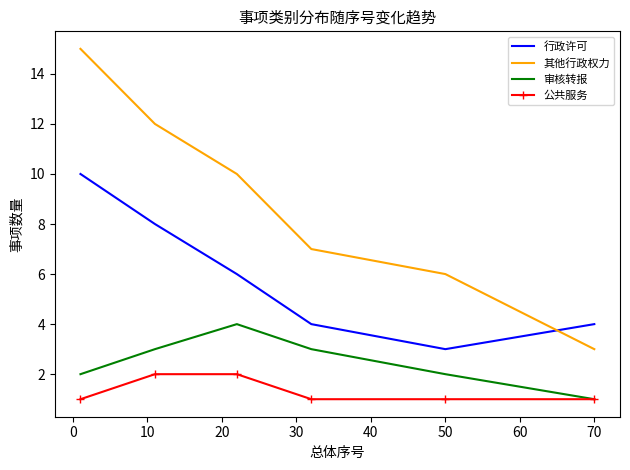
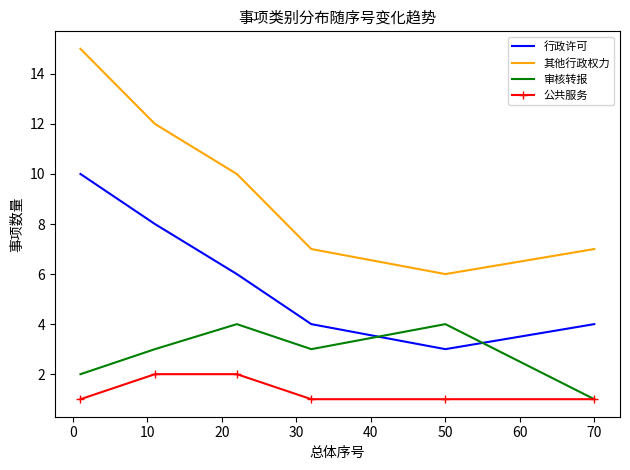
  {
    "行政许可": {
      "50": 3,
      "70": 4
    },
    "其他行政权力": {
      "50": 6,
-     "70": 3
+     "70": 7
    },
    "审核转报": {
-     "50": 2
+     "50": 4
    },
    "公共服务": {
      "50": 1
    }
  }
